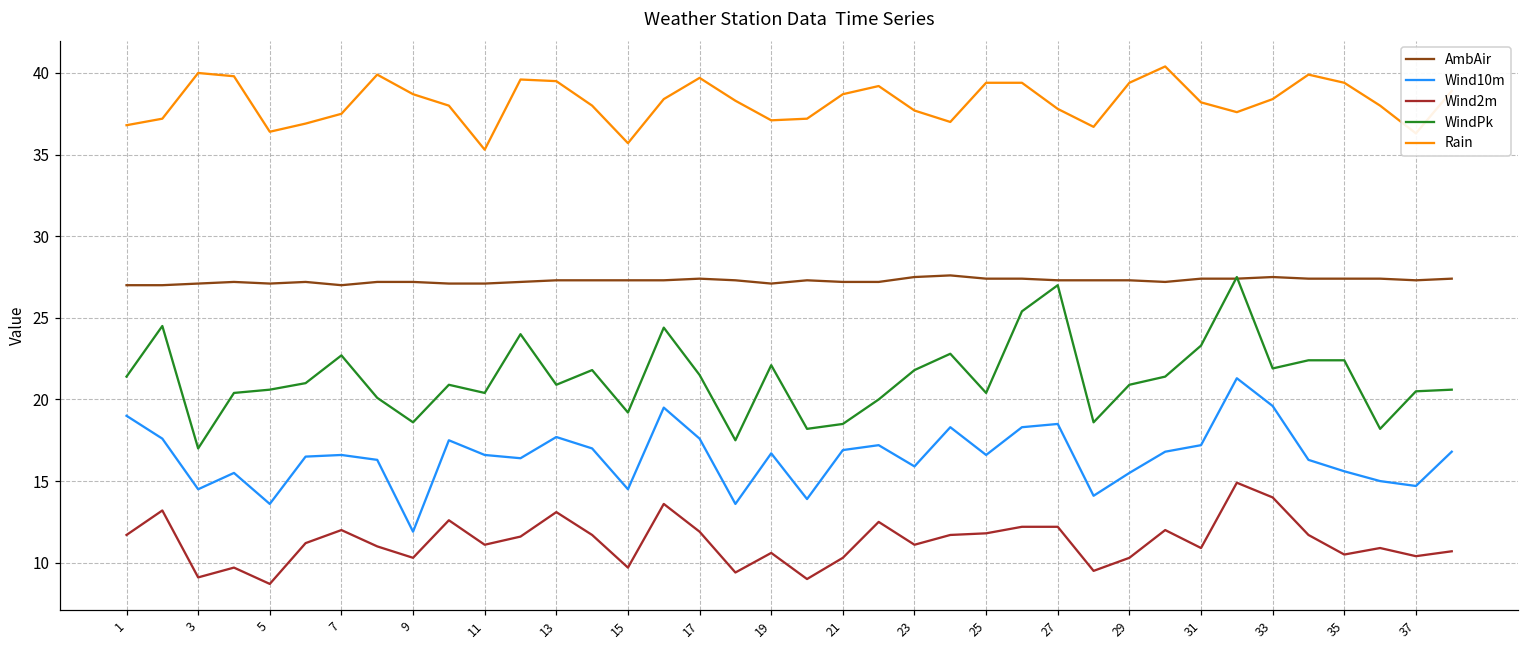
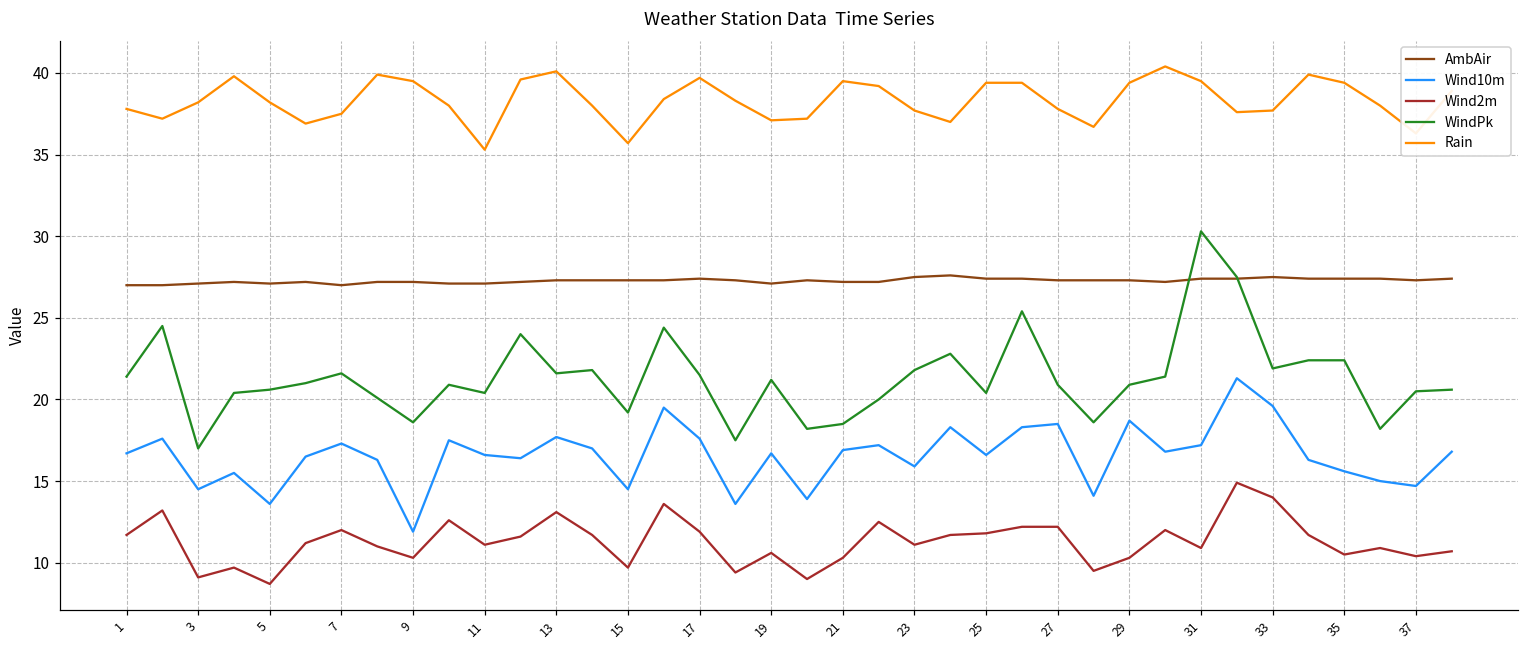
  {
    "Wind10m": {
-     "1": 19.0,
+     "1": 16.7,
      "3": 14.5,
      "5": 13.6,
-     "7": 16.6,
+     "7": 17.3,
      "9": 11.9,
      "11": 16.6,
      "13": 17.7,
      "15": 14.5,
      "17": 17.6,
      "19": 16.7,
      "21": 16.9,
      "23": 15.9,
      "25": 16.6,
      "27": 18.5,
-     "29": 15.5,
+     "29": 18.7,
      "31": 17.2,
      "33": 19.6,
      "35": 15.6,
      "37": 14.7
    },
    "WindPk": {
      "1": 21.4,
      "3": 17.0,
      "5": 20.6,
-     "7": 22.7,
+     "7": 21.6,
      "9": 18.6,
      "11": 20.4,
-     "13": 20.9,
+     "13": 21.6,
      "15": 19.2,
      "17": 21.5,
-     "19": 22.1,
+     "19": 21.2,
      "21": 18.5,
      "23": 21.8,
      "25": 20.4,
-     "27": 27.0,
+     "27": 20.9,
      "29": 20.9,
-     "31": 23.3,
+     "31": 30.3,
      "33": 21.9,
      "35": 22.4,
      "37": 20.5
    },
    "Rain": {
-     "1": 36.8,
-     "3": 40.0,
-     "5": 36.4,
+     "1": 37.8,
+     "3": 38.2,
+     "5": 38.2,
      "7": 37.5,
-     "9": 38.7,
+     "9": 39.5,
      "11": 35.3,
-     "13": 39.5,
+     "13": 40.1,
      "15": 35.7,
      "17": 39.7,
      "19": 37.1,
-     "21": 38.7,
+     "21": 39.5,
      "23": 37.7,
      "25": 39.4,
      "27": 37.8,
      "29": 39.4,
-     "31": 38.2,
-     "33": 38.4,
+     "31": 39.5,
+     "33": 37.7,
      "35": 39.4
    }
  }
